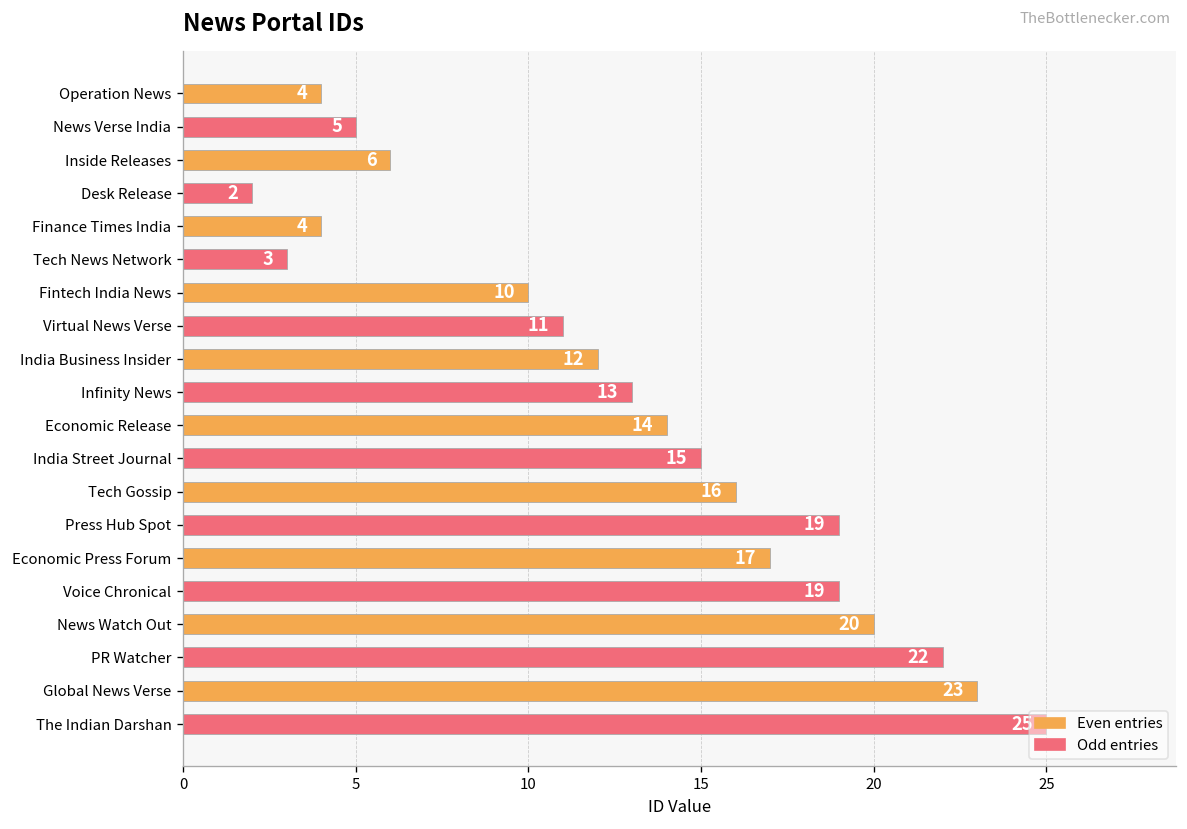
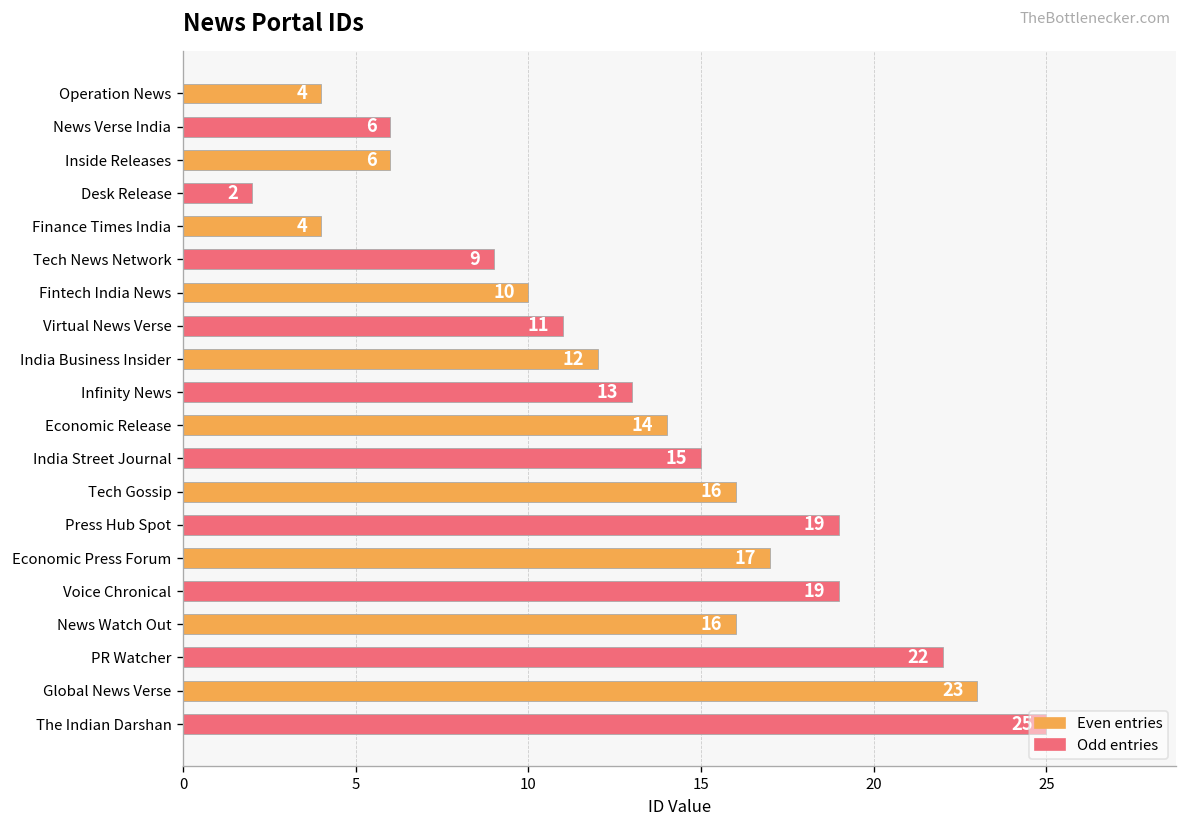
  {
    "Operation News": 4,
-   "News Verse India": 5,
+   "News Verse India": 6,
    "Inside Releases": 6,
    "Desk Release": 2,
    "Finance Times India": 4,
-   "Tech News Network": 3,
+   "Tech News Network": 9,
    "Fintech India News": 10,
    "Virtual News Verse": 11,
    "India Business Insider": 12,
    "Infinity News": 13,
    "Economic Release": 14,
    "India Street Journal": 15,
    "Tech Gossip": 16,
    "Press Hub Spot": 19,
    "Economic Press Forum": 17,
    "Voice Chronical": 19,
-   "News Watch Out": 20,
+   "News Watch Out": 16,
    "PR Watcher": 22,
    "Global News Verse": 23
  }
